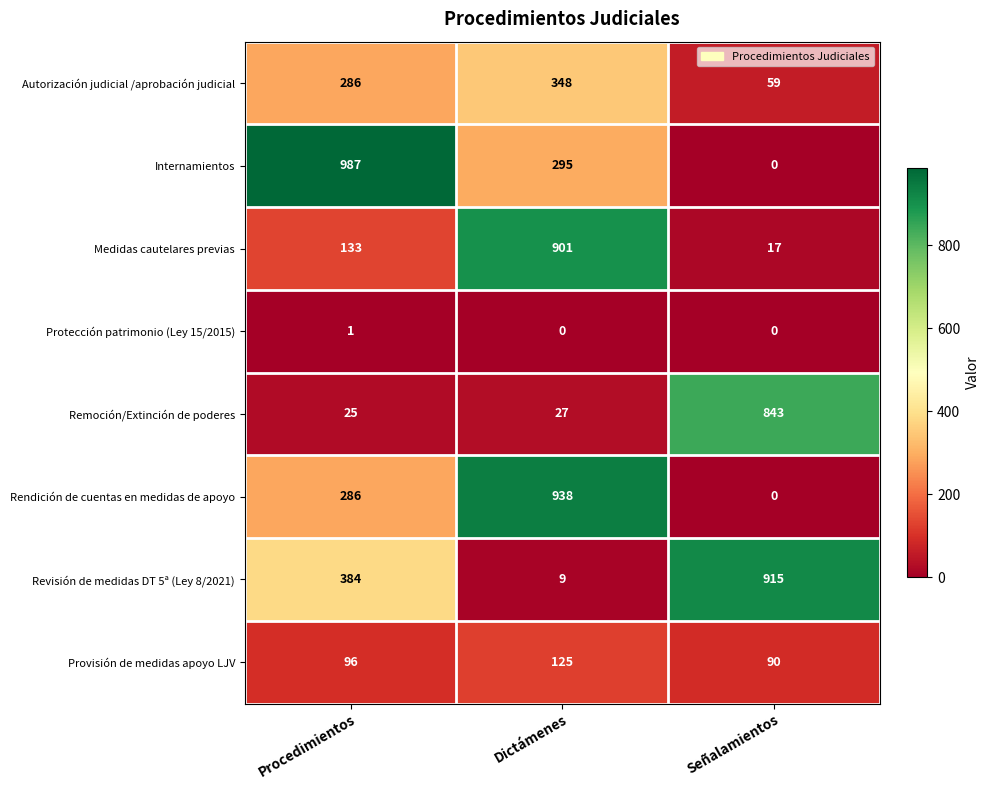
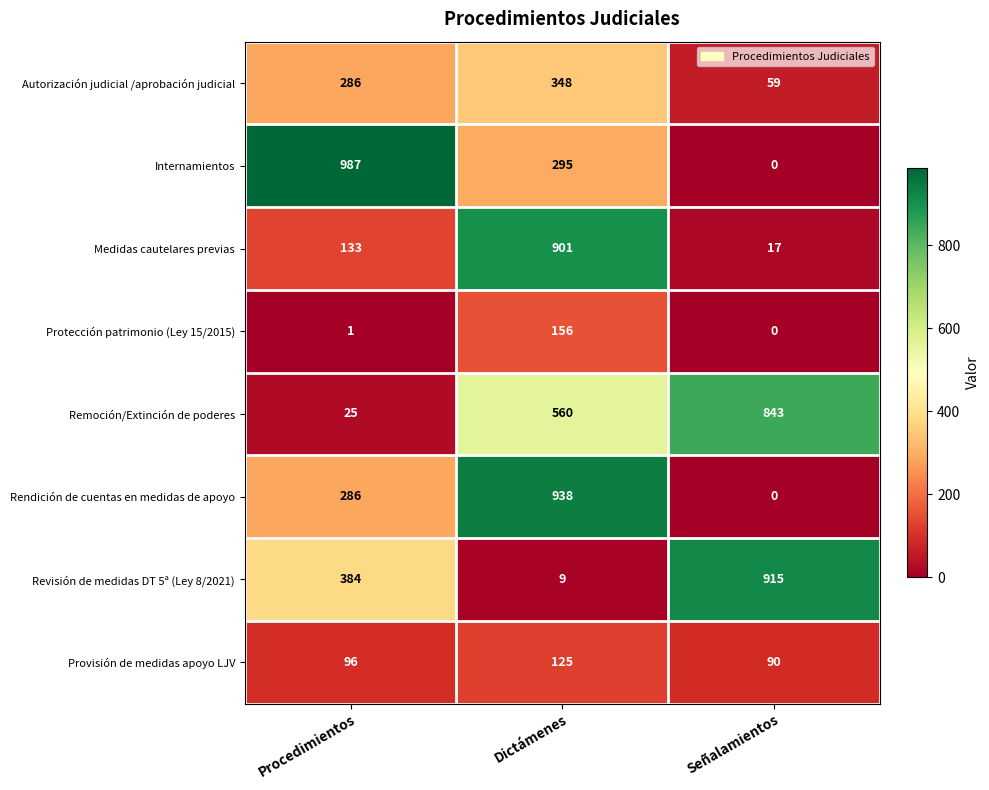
  {
    "Autorización judicial /aprobación judicial": {
      "Procedimientos": 286,
      "Dictámenes": 348,
      "Señalamientos": 59
    },
    "Internamientos": {
      "Procedimientos": 987,
      "Dictámenes": 295,
      "Señalamientos": 0
    },
    "Medidas cautelares previas": {
      "Procedimientos": 133,
      "Dictámenes": 901,
      "Señalamientos": 17
    },
    "Protección patrimonio (Ley 15/2015)": {
      "Procedimientos": 1,
-     "Dictámenes": 0,
+     "Dictámenes": 156,
      "Señalamientos": 0
    },
    "Remoción/Extinción de poderes": {
      "Procedimientos": 25,
-     "Dictámenes": 27,
+     "Dictámenes": 560,
      "Señalamientos": 843
    },
    "Rendición de cuentas en medidas de apoyo": {
      "Procedimientos": 286,
      "Dictámenes": 938,
      "Señalamientos": 0
    },
    "Revisión de medidas DT 5ª (Ley 8/2021)": {
      "Procedimientos": 384,
      "Dictámenes": 9,
      "Señalamientos": 915
    },
    "Provisión de medidas apoyo LJV": {
      "Procedimientos": 96,
      "Dictámenes": 125,
      "Señalamientos": 90
    }
  }
